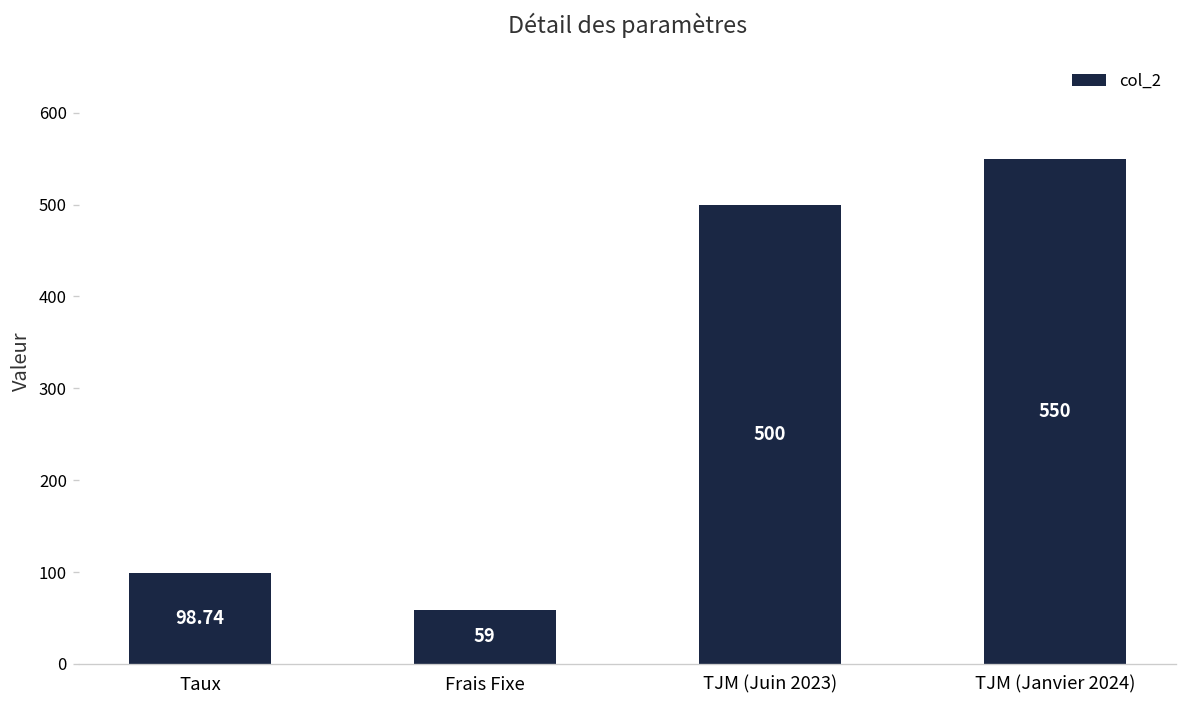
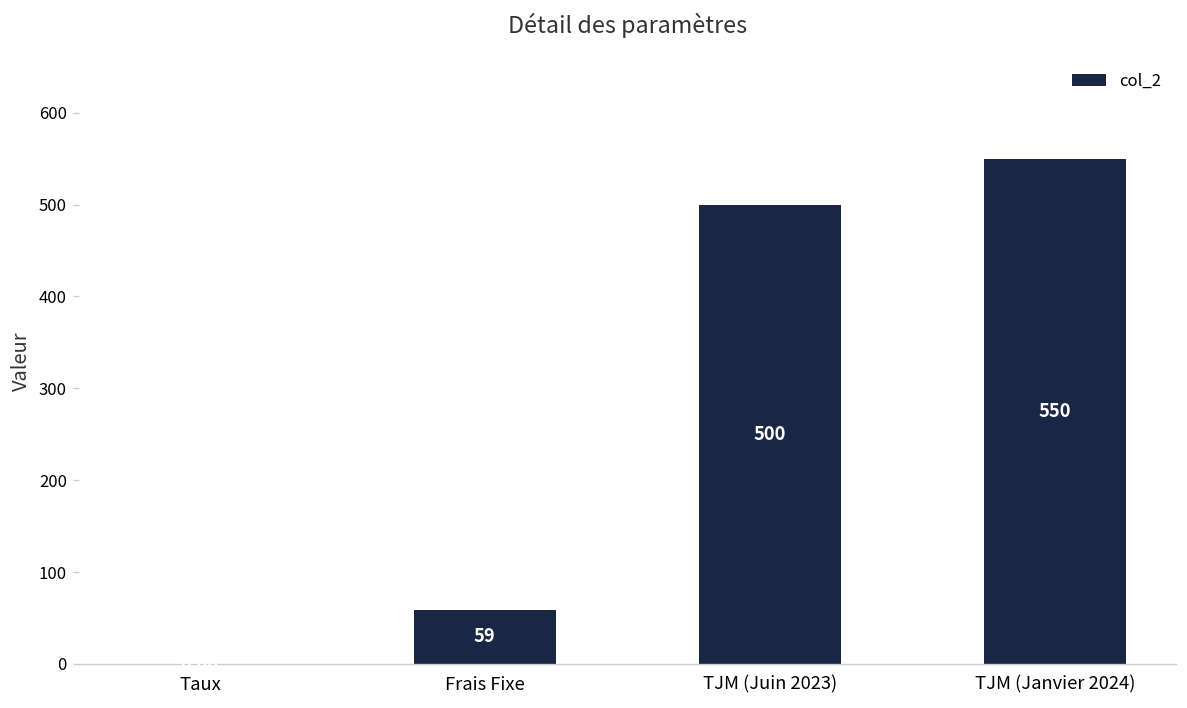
  {
-   "Taux": 100
+   "Taux": 0
  }
